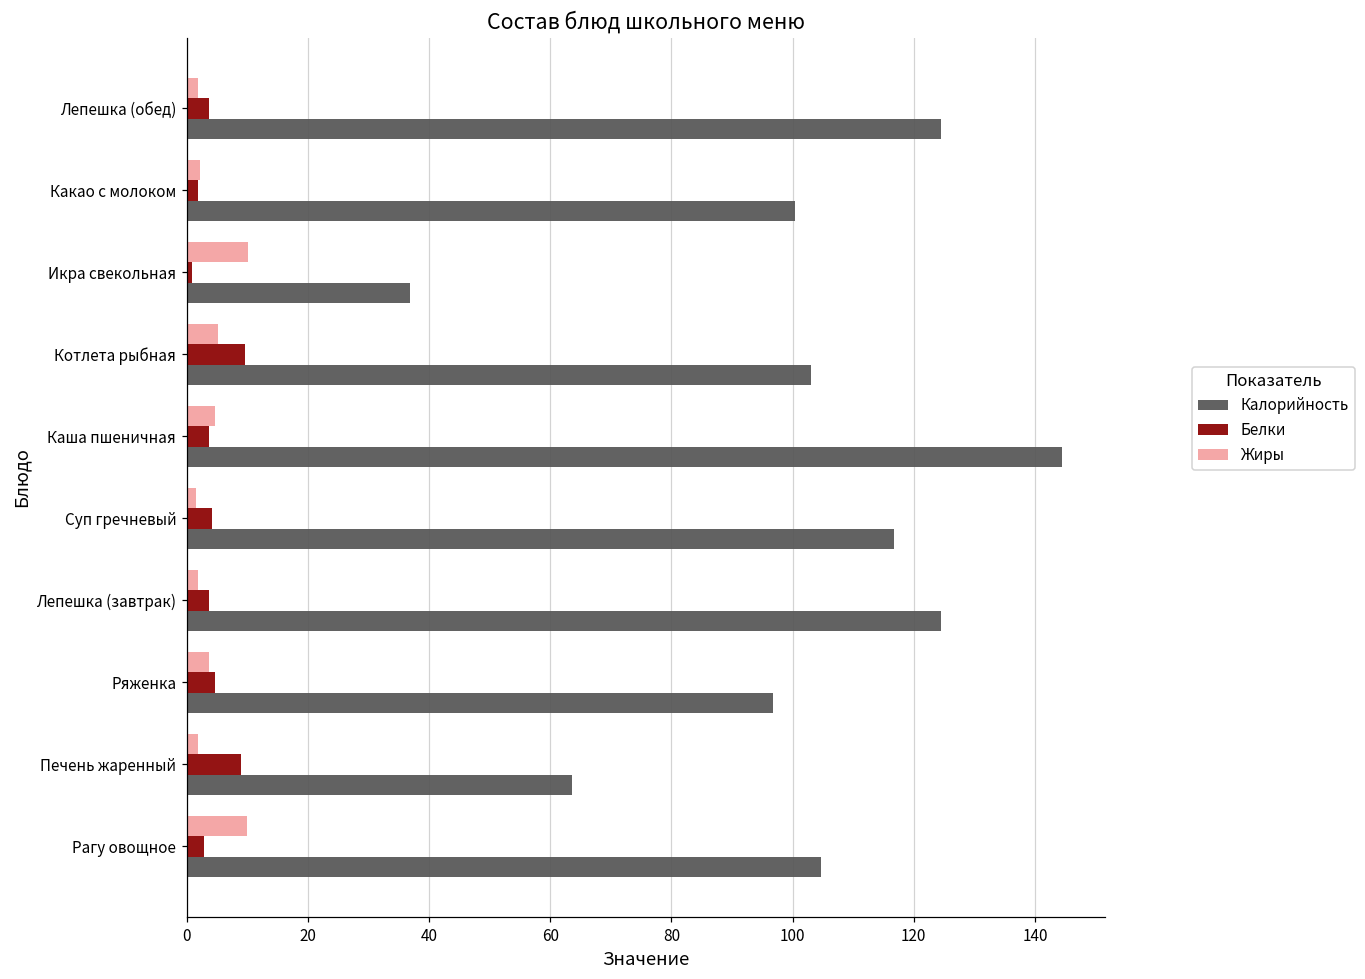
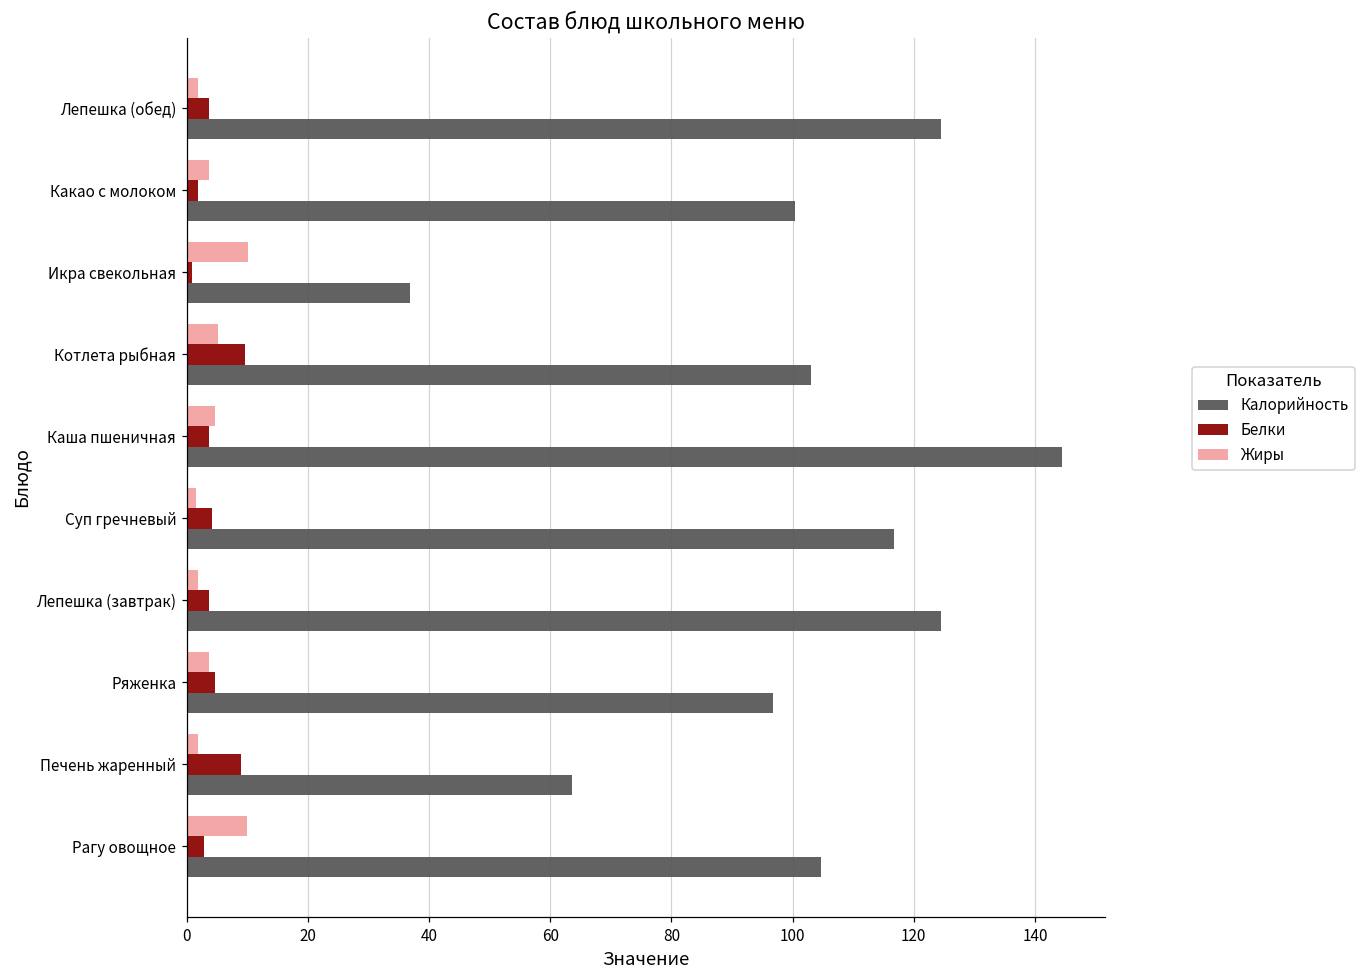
  {
    "Калорийность": {
      "Лепешка (обед)": 125,
      "Какао с молоком": 100,
      "Икра свекольная": 37,
      "Котлета рыбная": 103,
      "Каша пшеничная": 144,
      "Суп гречневый": 117,
      "Лепешка (завтрак)": 125,
      "Ряженка": 97,
      "Печень жаренный": 64,
      "Рагу овощное": 105
    },
    "Белки": {
      "Лепешка (обед)": 4,
      "Какао с молоком": 2,
      "Икра свекольная": 1,
      "Котлета рыбная": 10,
      "Каша пшеничная": 4,
      "Суп гречневый": 4,
      "Лепешка (завтрак)": 4,
      "Ряженка": 5,
      "Печень жаренный": 9,
      "Рагу овощное": 3
    },
    "Жиры": {
      "Лепешка (обед)": 2,
-     "Какао с молоком": 2,
+     "Какао с молоком": 4,
      "Икра свекольная": 10,
      "Котлета рыбная": 5,
      "Каша пшеничная": 5,
      "Суп гречневый": 2,
      "Лепешка (завтрак)": 2,
      "Ряженка": 4,
      "Печень жаренный": 2,
      "Рагу овощное": 10
    }
  }
